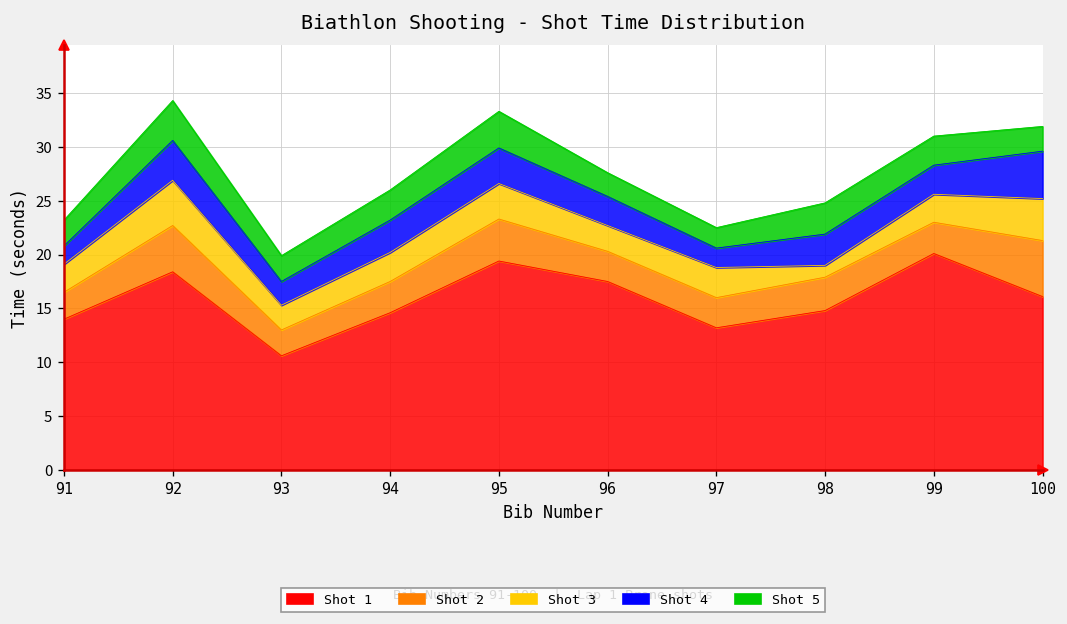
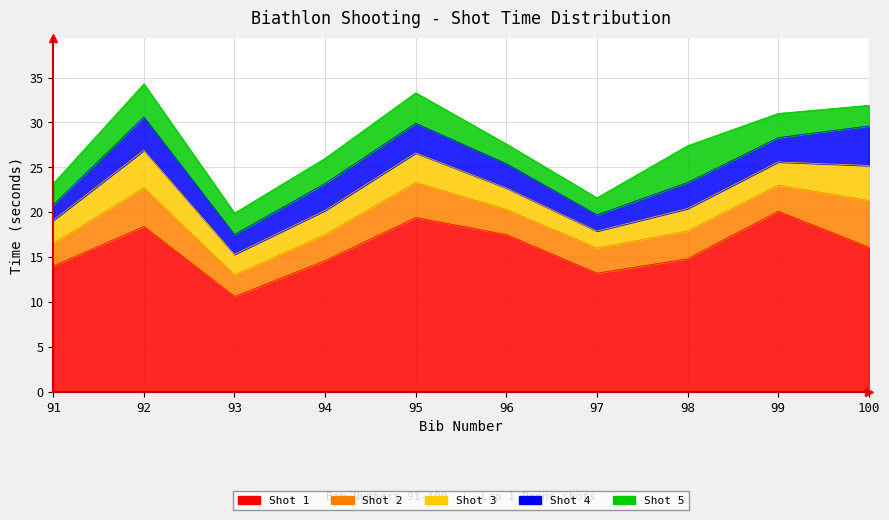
  {
    "Shot 1": {
      "91": 14,
      "92": 18,
      "93": 11,
      "94": 15,
      "95": 19,
      "96": 18,
      "97": 13,
      "98": 15,
      "99": 20,
      "100": 16
    },
    "Shot 2": {
      "91": 3,
      "92": 4,
      "93": 2,
      "94": 3,
      "95": 4,
      "96": 3,
      "97": 3,
      "98": 3,
      "99": 3,
      "100": 5
    },
    "Shot 3": {
      "91": 3,
      "92": 4,
      "93": 2,
      "94": 3,
      "95": 3,
      "96": 2,
-     "97": 3,
-     "98": 1,
+     "97": 2,
+     "98": 3,
      "99": 3,
      "100": 4
    },
    "Shot 4": {
      "91": 2,
      "92": 4,
      "93": 2,
      "94": 3,
      "95": 3,
      "96": 3,
      "97": 2,
      "98": 3,
      "99": 3,
      "100": 4
    },
    "Shot 5": {
      "91": 2,
      "92": 4,
      "93": 2,
      "94": 3,
      "95": 3,
      "96": 2,
      "97": 2,
-     "98": 3,
+     "98": 4,
      "99": 3,
      "100": 2
    }
  }
